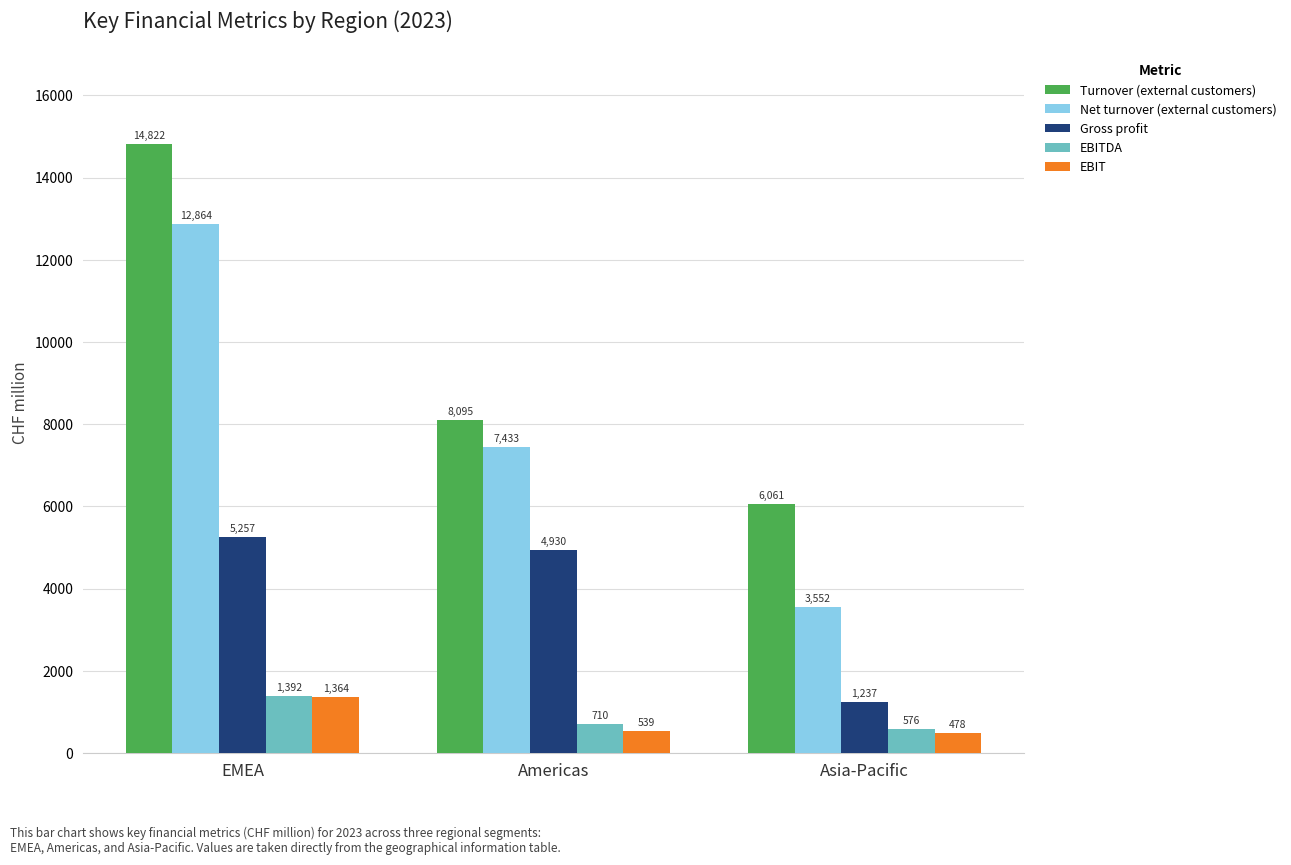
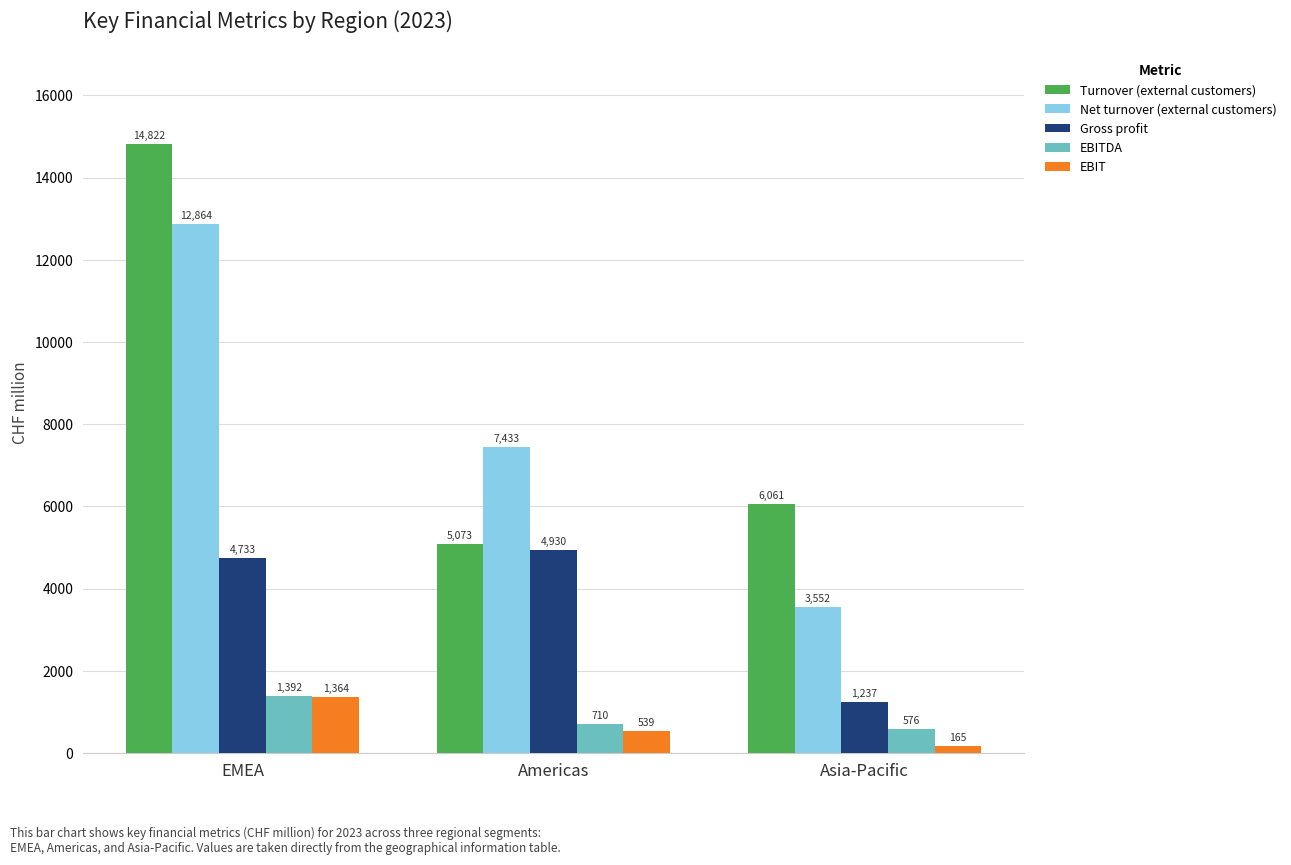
  {
    "Turnover (external customers)": {
      "EMEA": "14,822",
-     "Americas": "8,095",
+     "Americas": "5,073",
      "Asia-Pacific": "6,061"
    },
    "Gross profit": {
-     "EMEA": "5,257",
+     "EMEA": "4,733",
      "Americas": "4,930",
      "Asia-Pacific": "1,237"
    },
    "EBIT": {
      "EMEA": "1,364",
      "Americas": "539",
-     "Asia-Pacific": "478"
+     "Asia-Pacific": "165"
    }
  }
